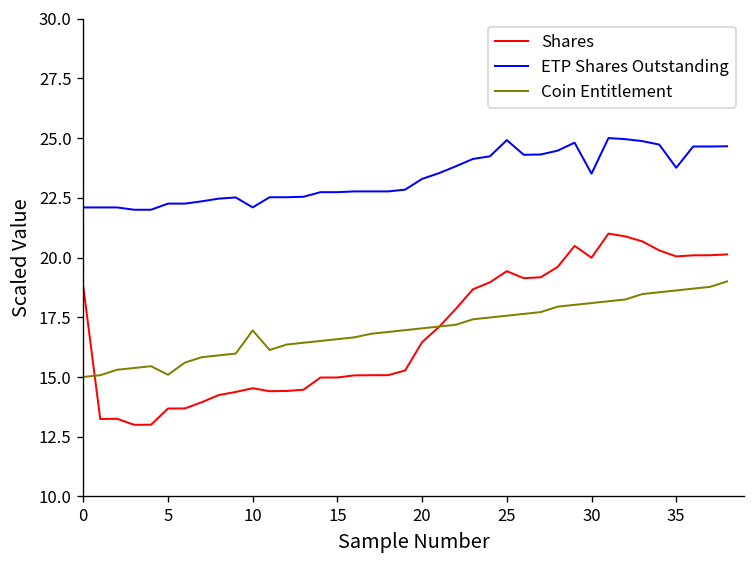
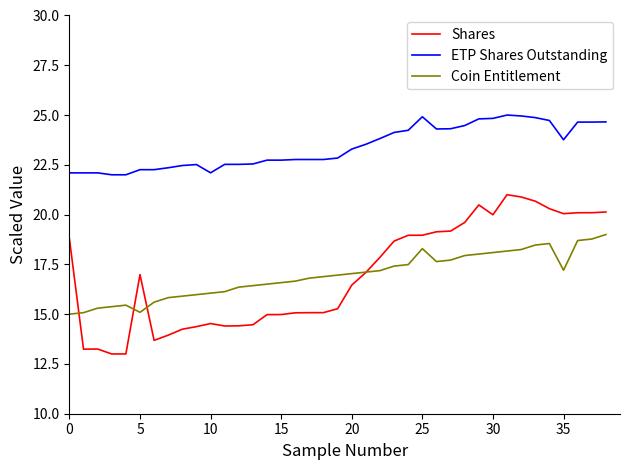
  {
    "Shares": {
      "0": 18.8,
-     "5": 13.7,
+     "5": 17.0,
      "10": 14.5,
      "15": 15.0,
      "20": 16.5,
-     "25": 19.4,
+     "25": 19.0,
      "30": 20.0,
      "35": 20.0
    },
    "ETP Shares Outstanding": {
      "0": 22.1,
      "5": 22.3,
      "10": 22.1,
      "15": 22.7,
      "20": 23.3,
      "25": 24.9,
-     "30": 23.5,
+     "30": 24.8,
      "35": 23.8
    },
    "Coin Entitlement": {
      "0": 15.0,
      "5": 15.1,
-     "10": 17.0,
+     "10": 16.1,
      "15": 16.6,
      "20": 17.0,
-     "25": 17.6,
+     "25": 18.3,
      "30": 18.1,
-     "35": 18.6
+     "35": 17.2
    }
  }
